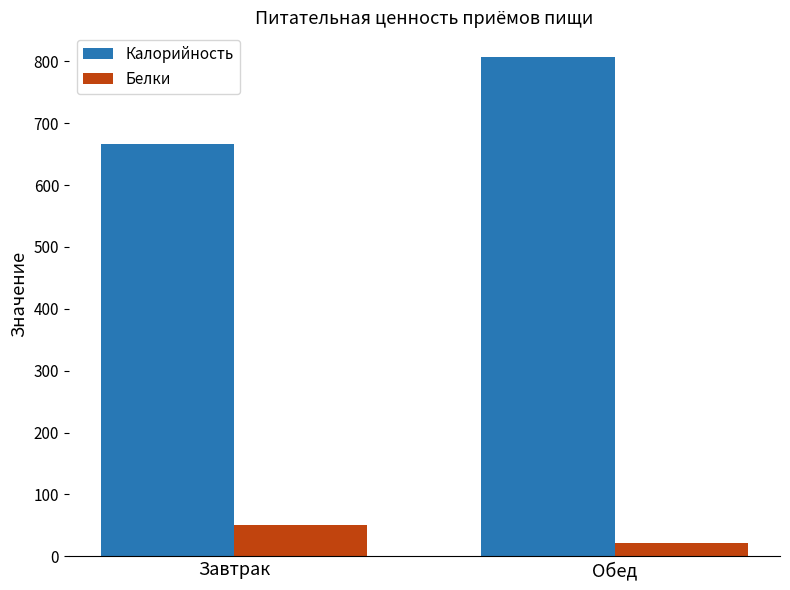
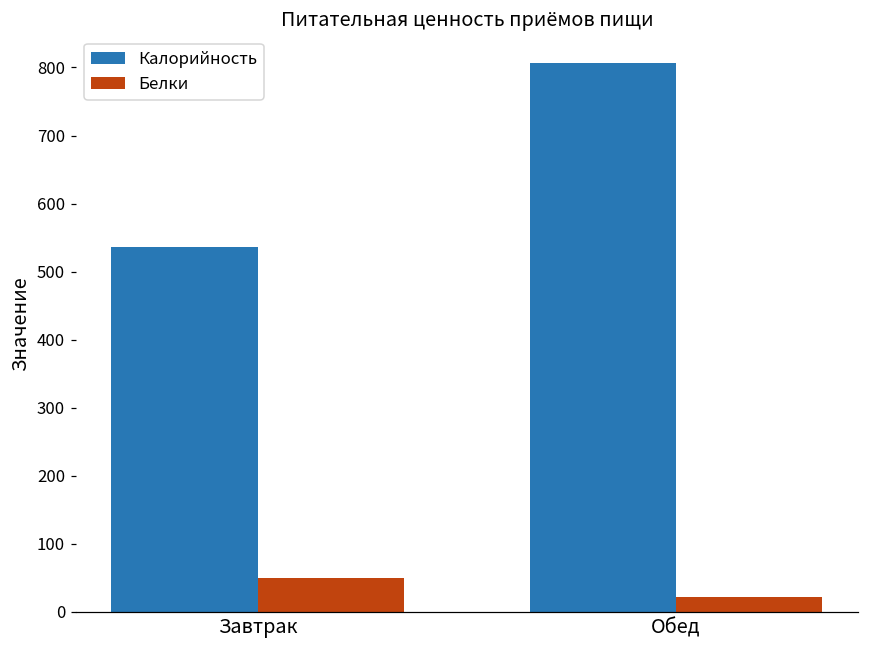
  {
    "Калорийность": {
-     "Завтрак": 670,
+     "Завтрак": 540,
      "Обед": 810
    },
    "Белки": {
      "Завтрак": 50,
      "Обед": 20
    }
  }
